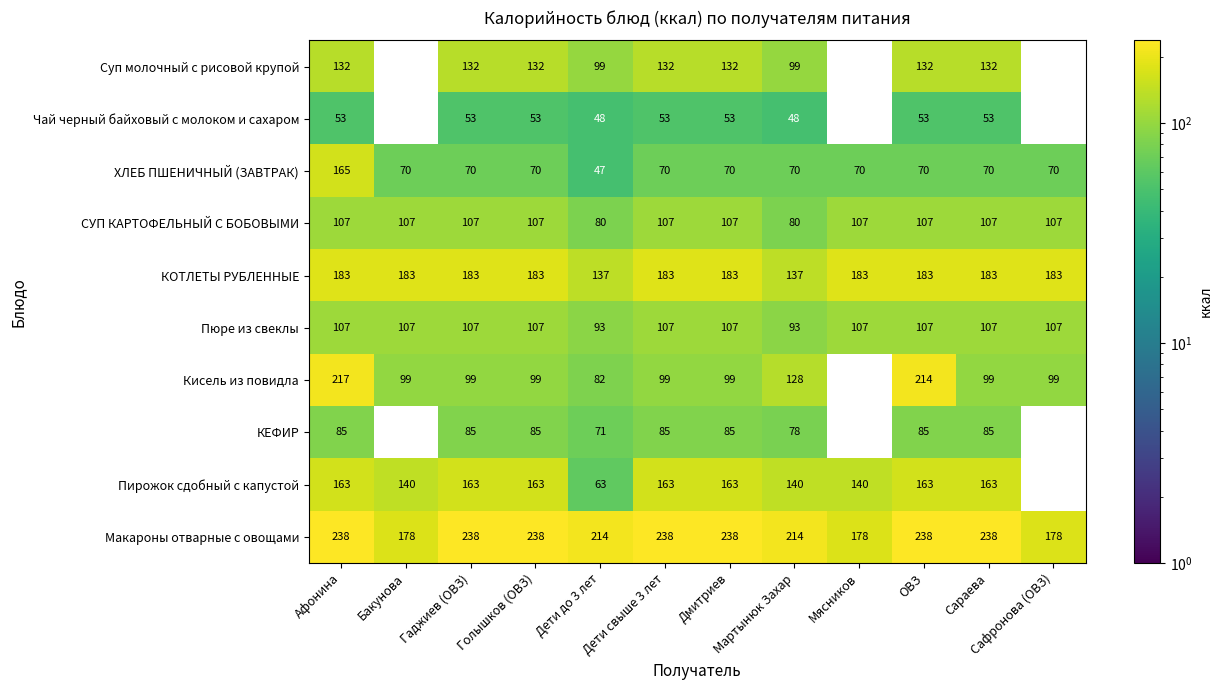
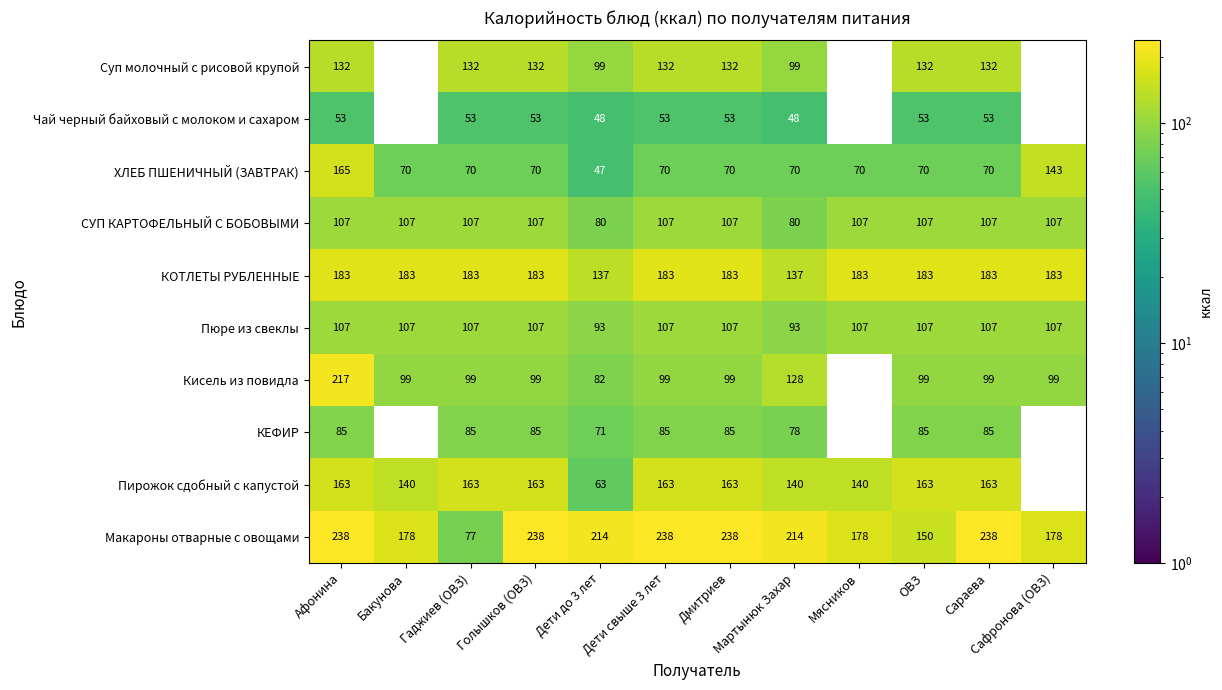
  {
    "Суп молочный с рисовой крупой": {
      "Афонина": 132,
      "Гаджиев (ОВЗ)": 132,
      "Голышков (ОВЗ)": 132,
      "Дети до 3 лет": 99,
      "Дети свыше 3 лет": 132,
      "Дмитриев": 132,
      "Мартынюк Захар": 99,
      "ОВЗ": 132,
      "Сараева": 132
    },
    "Чай черный байховый с молоком и сахаром": {
      "Афонина": 53,
      "Гаджиев (ОВЗ)": 53,
      "Голышков (ОВЗ)": 53,
      "Дети до 3 лет": 48,
      "Дети свыше 3 лет": 53,
      "Дмитриев": 53,
      "Мартынюк Захар": 48,
      "ОВЗ": 53,
      "Сараева": 53
    },
    "ХЛЕБ ПШЕНИЧНЫЙ (ЗАВТРАК)": {
      "Афонина": 165,
      "Бакунова": 70,
      "Гаджиев (ОВЗ)": 70,
      "Голышков (ОВЗ)": 70,
      "Дети до 3 лет": 47,
      "Дети свыше 3 лет": 70,
      "Дмитриев": 70,
      "Мартынюк Захар": 70,
      "Мясников": 70,
      "ОВЗ": 70,
      "Сараева": 70,
-     "Сафронова (ОВЗ)": 70
+     "Сафронова (ОВЗ)": 143
    },
    "СУП КАРТОФЕЛЬНЫЙ С БОБОВЫМИ": {
      "Афонина": 107,
      "Бакунова": 107,
      "Гаджиев (ОВЗ)": 107,
      "Голышков (ОВЗ)": 107,
      "Дети до 3 лет": 80,
      "Дети свыше 3 лет": 107,
      "Дмитриев": 107,
      "Мартынюк Захар": 80,
      "Мясников": 107,
      "ОВЗ": 107,
      "Сараева": 107,
      "Сафронова (ОВЗ)": 107
    },
    "КОТЛЕТЫ РУБЛЕННЫЕ": {
      "Афонина": 183,
      "Бакунова": 183,
      "Гаджиев (ОВЗ)": 183,
      "Голышков (ОВЗ)": 183,
      "Дети до 3 лет": 137,
      "Дети свыше 3 лет": 183,
      "Дмитриев": 183,
      "Мартынюк Захар": 137,
      "Мясников": 183,
      "ОВЗ": 183,
      "Сараева": 183,
      "Сафронова (ОВЗ)": 183
    },
    "Пюре из свеклы": {
      "Афонина": 107,
      "Бакунова": 107,
      "Гаджиев (ОВЗ)": 107,
      "Голышков (ОВЗ)": 107,
      "Дети до 3 лет": 93,
      "Дети свыше 3 лет": 107,
      "Дмитриев": 107,
      "Мартынюк Захар": 93,
      "Мясников": 107,
      "ОВЗ": 107,
      "Сараева": 107,
      "Сафронова (ОВЗ)": 107
    },
    "Кисель из повидла": {
      "Афонина": 217,
      "Бакунова": 99,
      "Гаджиев (ОВЗ)": 99,
      "Голышков (ОВЗ)": 99,
      "Дети до 3 лет": 82,
      "Дети свыше 3 лет": 99,
      "Дмитриев": 99,
      "Мартынюк Захар": 128,
-     "ОВЗ": 214,
+     "ОВЗ": 99,
      "Сараева": 99,
      "Сафронова (ОВЗ)": 99
    },
    "КЕФИР": {
      "Афонина": 85,
      "Гаджиев (ОВЗ)": 85,
      "Голышков (ОВЗ)": 85,
      "Дети до 3 лет": 71,
      "Дети свыше 3 лет": 85,
      "Дмитриев": 85,
      "Мартынюк Захар": 78,
      "ОВЗ": 85,
      "Сараева": 85
    },
    "Пирожок сдобный с капустой": {
      "Афонина": 163,
      "Бакунова": 140,
      "Гаджиев (ОВЗ)": 163,
      "Голышков (ОВЗ)": 163,
      "Дети до 3 лет": 63,
      "Дети свыше 3 лет": 163,
      "Дмитриев": 163,
      "Мартынюк Захар": 140,
      "Мясников": 140,
      "ОВЗ": 163,
      "Сараева": 163
    },
    "Макароны отварные с овощами": {
      "Афонина": 238,
      "Бакунова": 178,
-     "Гаджиев (ОВЗ)": 238,
+     "Гаджиев (ОВЗ)": 77,
      "Голышков (ОВЗ)": 238,
      "Дети до 3 лет": 214,
      "Дети свыше 3 лет": 238,
      "Дмитриев": 238,
      "Мартынюк Захар": 214,
      "Мясников": 178,
-     "ОВЗ": 238,
+     "ОВЗ": 150,
      "Сараева": 238,
      "Сафронова (ОВЗ)": 178
    }
  }
